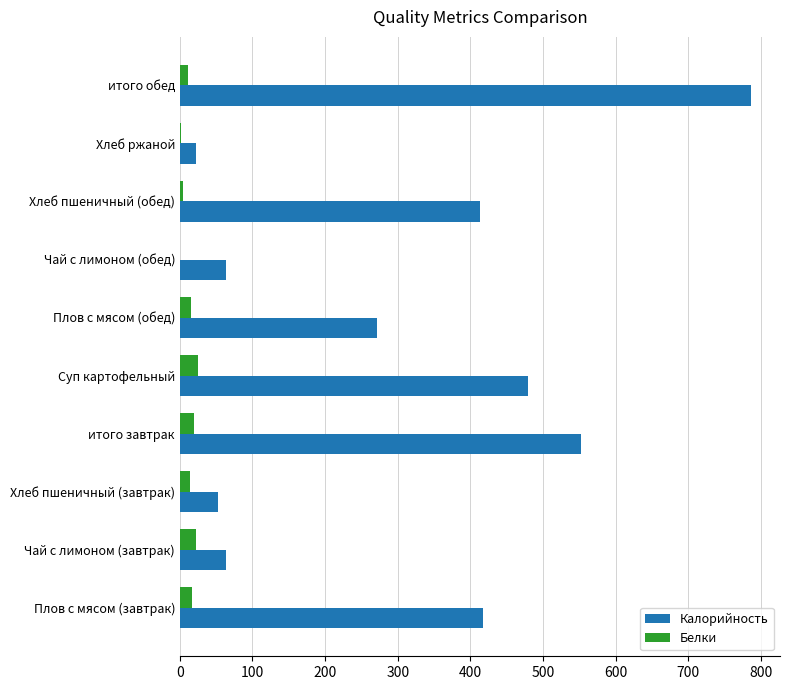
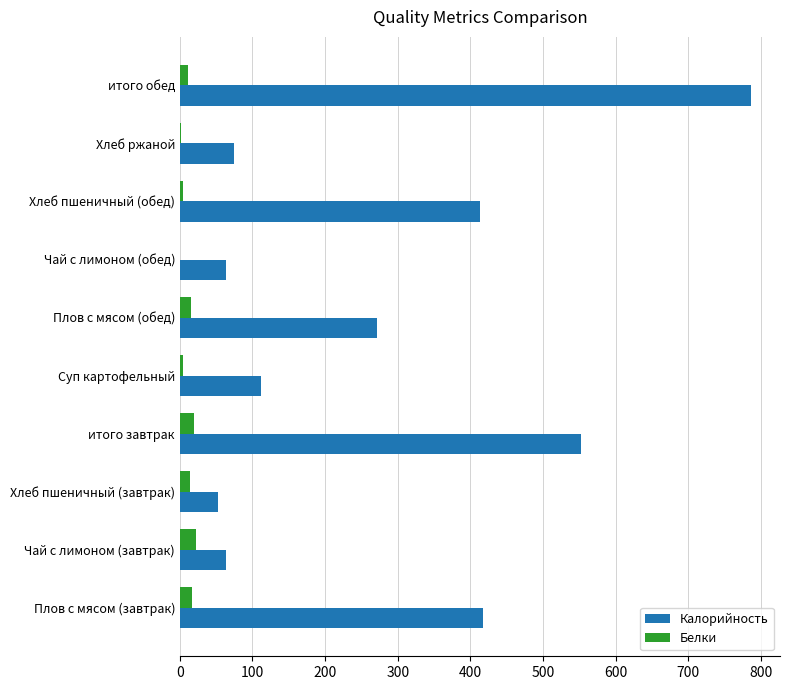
  {
    "Калорийность": {
      "итого обед": 790,
-     "Хлеб ржаной": 20,
+     "Хлеб ржаной": 80,
      "Хлеб пшеничный (обед)": 410,
      "Чай с лимоном (обед)": 60,
      "Плов с мясом (обед)": 270,
-     "Суп картофельный": 480,
+     "Суп картофельный": 110,
      "итого завтрак": 550,
      "Хлеб пшеничный (завтрак)": 50,
      "Чай с лимоном (завтрак)": 60,
      "Плов с мясом (завтрак)": 420
    },
    "Белки": {
      "итого обед": 10,
      "Хлеб пшеничный (обед)": 0,
      "Плов с мясом (обед)": 20,
-     "Суп картофельный": 20,
+     "Суп картофельный": 0,
      "итого завтрак": 20,
      "Хлеб пшеничный (завтрак)": 10,
      "Чай с лимоном (завтрак)": 20,
      "Плов с мясом (завтрак)": 20
    }
  }
